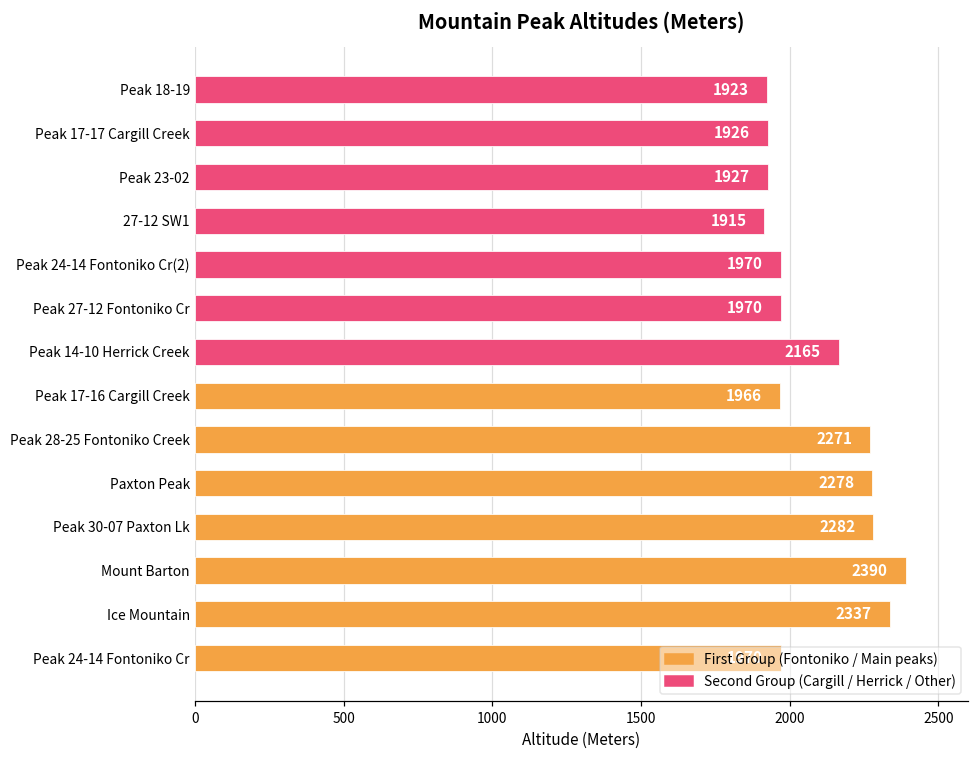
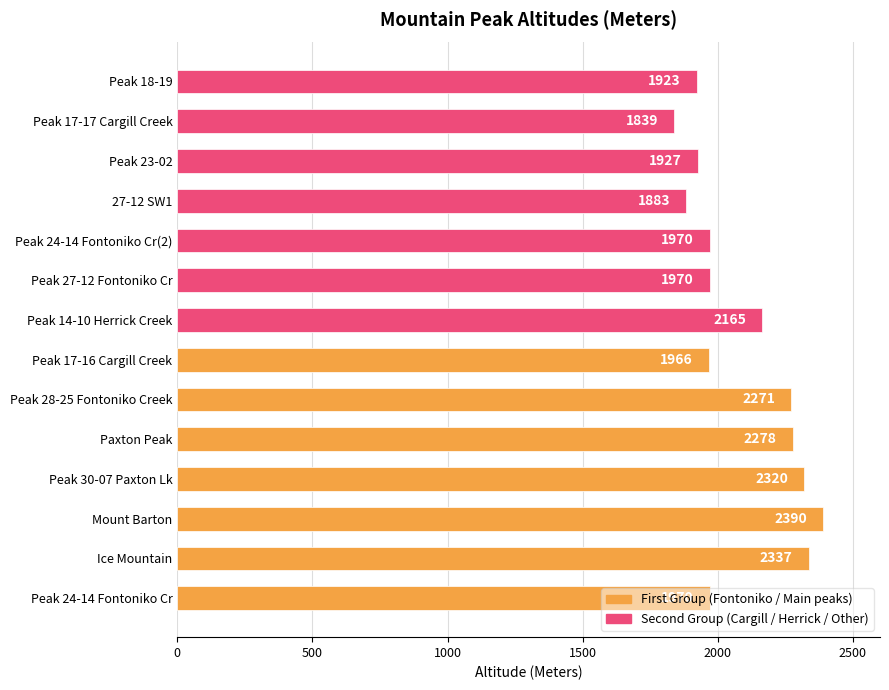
  {
    "Peak 18-19": 1923,
-   "Peak 17-17 Cargill Creek": 1926,
+   "Peak 17-17 Cargill Creek": 1839,
    "Peak 23-02": 1927,
-   "27-12 SW1": 1915,
+   "27-12 SW1": 1883,
    "Peak 24-14 Fontoniko Cr(2)": 1970,
    "Peak 27-12 Fontoniko Cr": 1970,
    "Peak 14-10 Herrick Creek": 2165,
    "Peak 17-16 Cargill Creek": 1966,
    "Peak 28-25 Fontoniko Creek": 2271,
    "Paxton Peak": 2278,
-   "Peak 30-07 Paxton Lk": 2282,
+   "Peak 30-07 Paxton Lk": 2320,
    "Mount Barton": 2390,
    "Ice Mountain": 2337
  }
